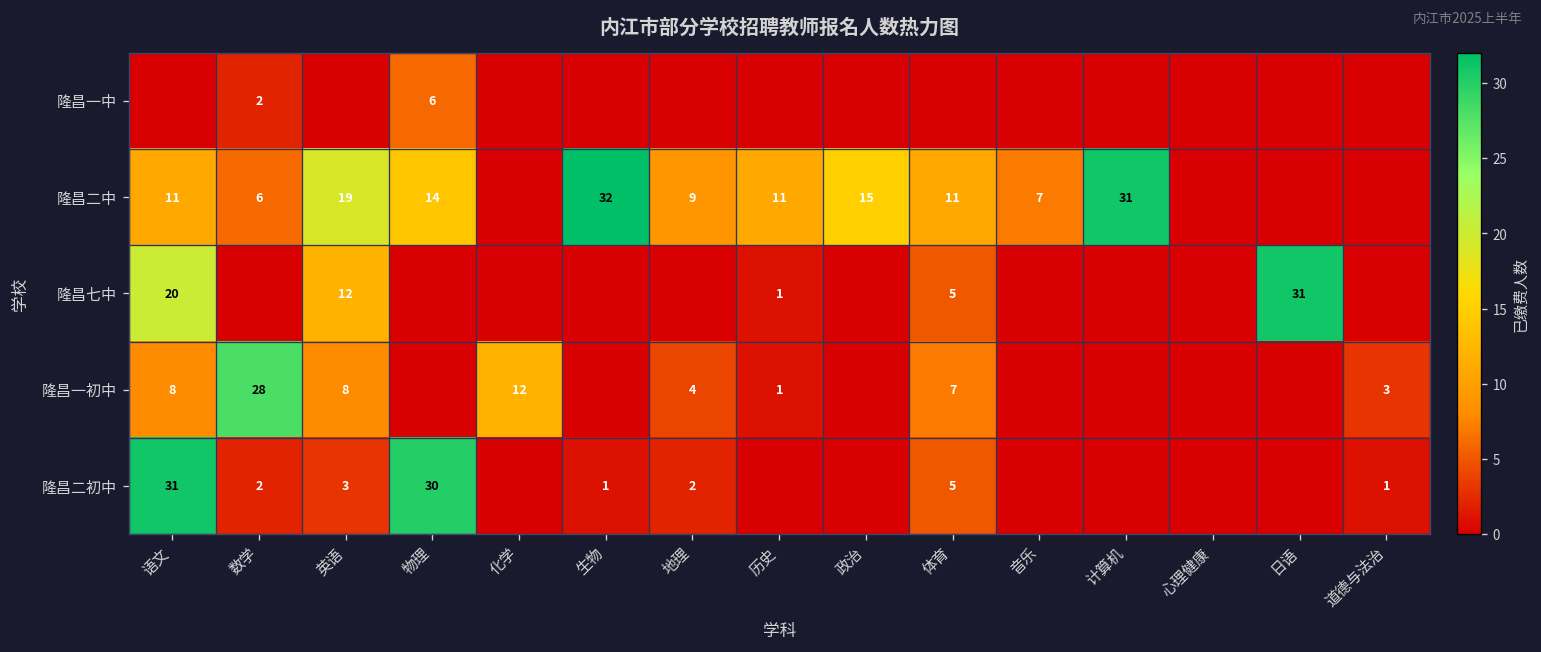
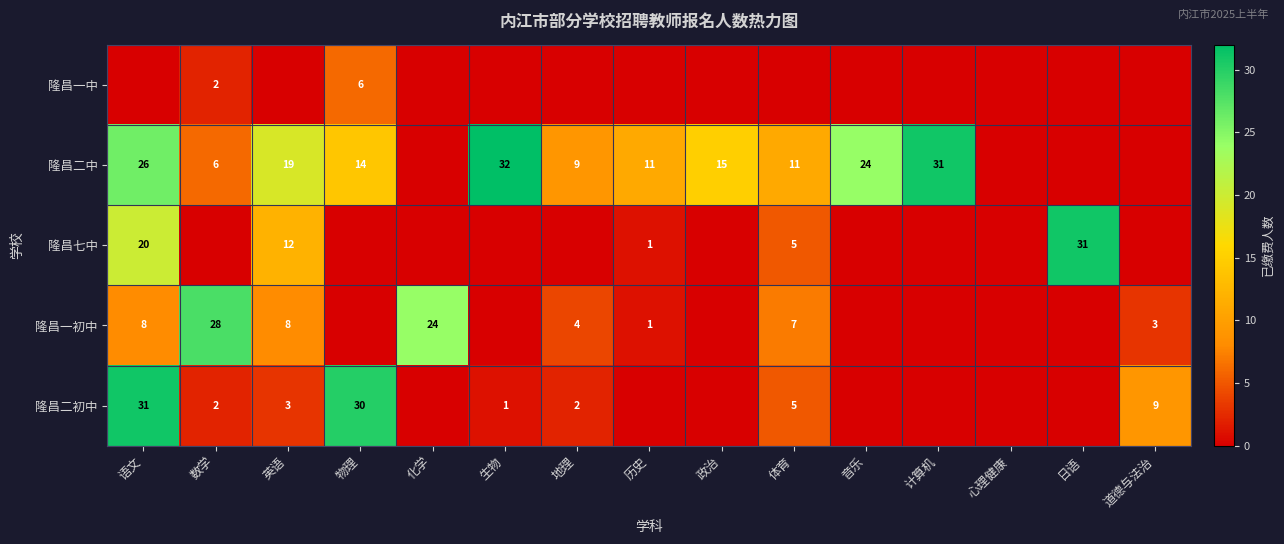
  {
    "隆昌一中": {
      "数学": 2,
      "物理": 6
    },
    "隆昌二中": {
-     "语文": 11,
+     "语文": 26,
      "数学": 6,
      "英语": 19,
      "物理": 14,
      "生物": 32,
      "地理": 9,
      "历史": 11,
      "政治": 15,
      "体育": 11,
-     "音乐": 7,
+     "音乐": 24,
      "计算机": 31
    },
    "隆昌七中": {
      "语文": 20,
      "英语": 12,
      "历史": 1,
      "体育": 5,
      "日语": 31
    },
    "隆昌一初中": {
      "语文": 8,
      "数学": 28,
      "英语": 8,
-     "化学": 12,
+     "化学": 24,
      "地理": 4,
      "历史": 1,
      "体育": 7,
      "道德与法治": 3
    },
    "隆昌二初中": {
      "语文": 31,
      "数学": 2,
      "英语": 3,
      "物理": 30,
      "生物": 1,
      "地理": 2,
      "体育": 5,
-     "道德与法治": 1
+     "道德与法治": 9
    }
  }
